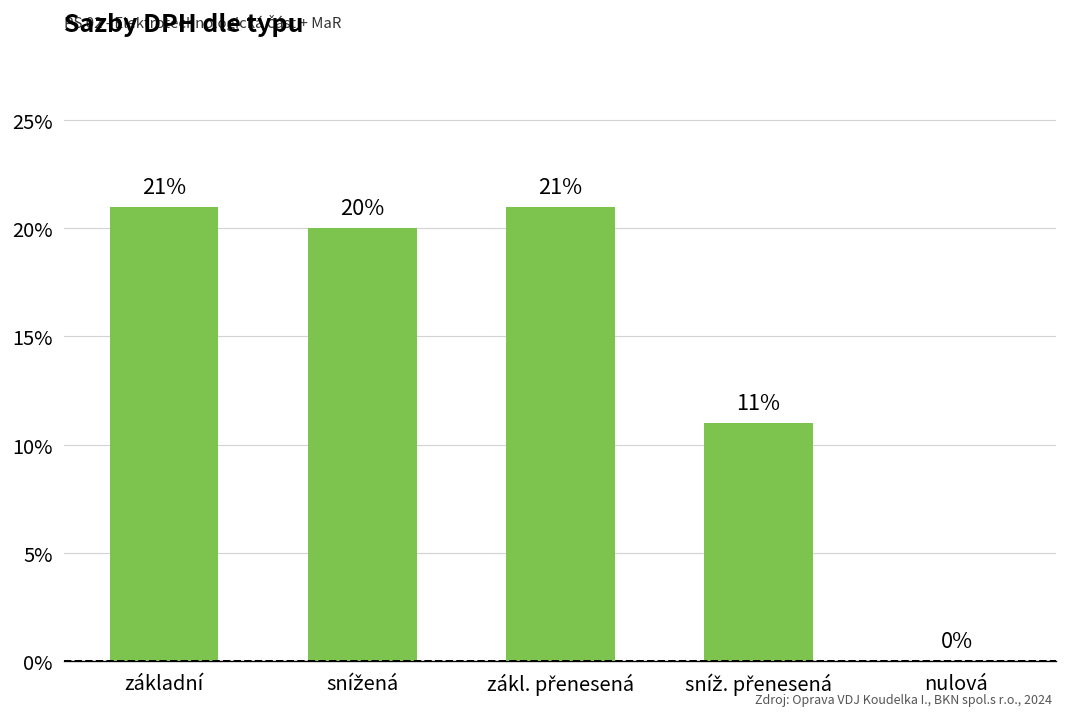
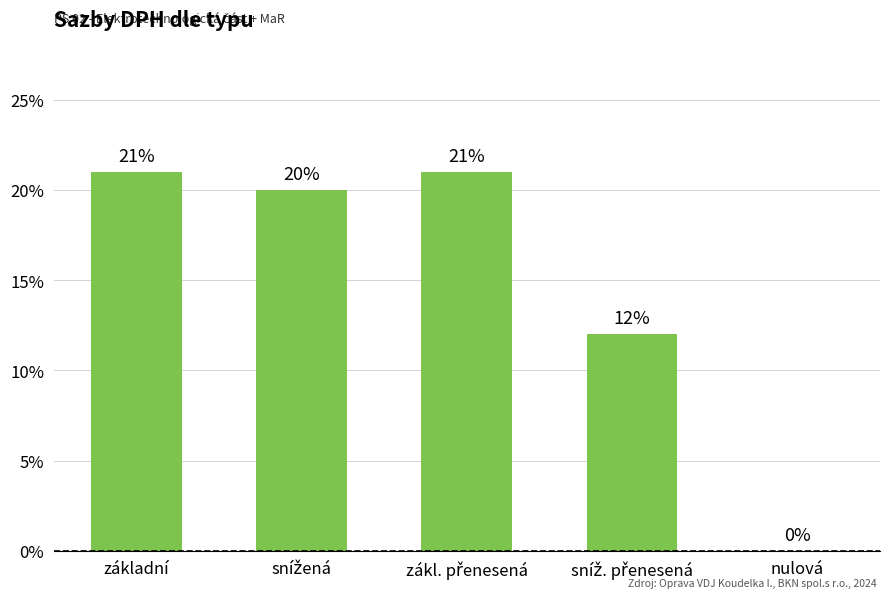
  {
    "základní": "21%",
    "snížená": "20%",
    "zákl. přenesená": "21%",
-   "sníž. přenesená": "11%",
+   "sníž. přenesená": "12%",
    "nulová": "0%"
  }
